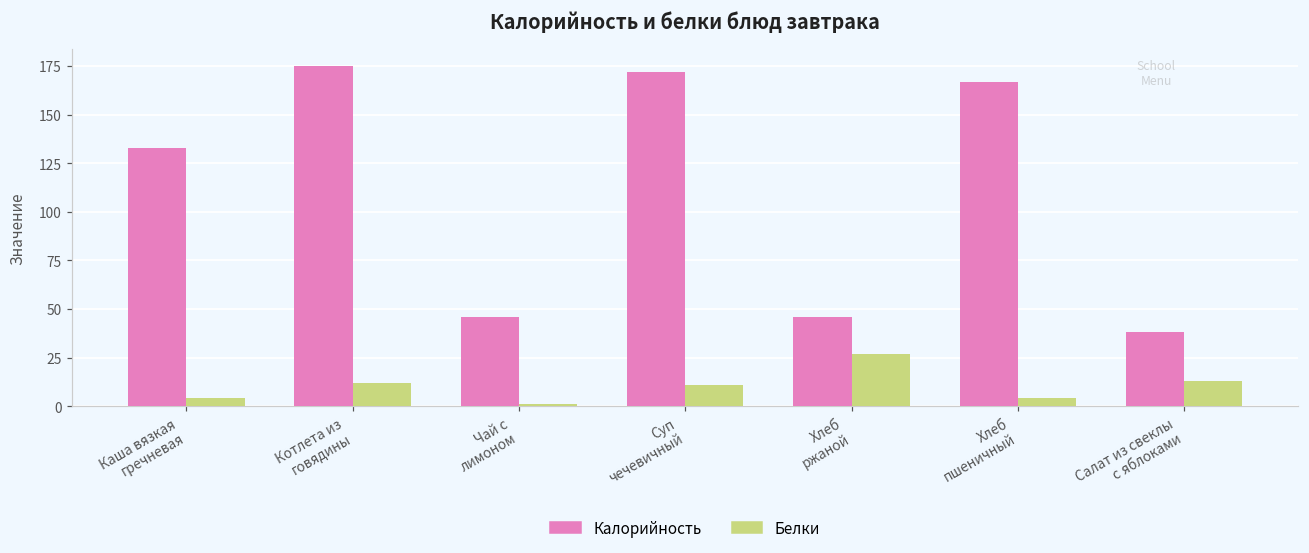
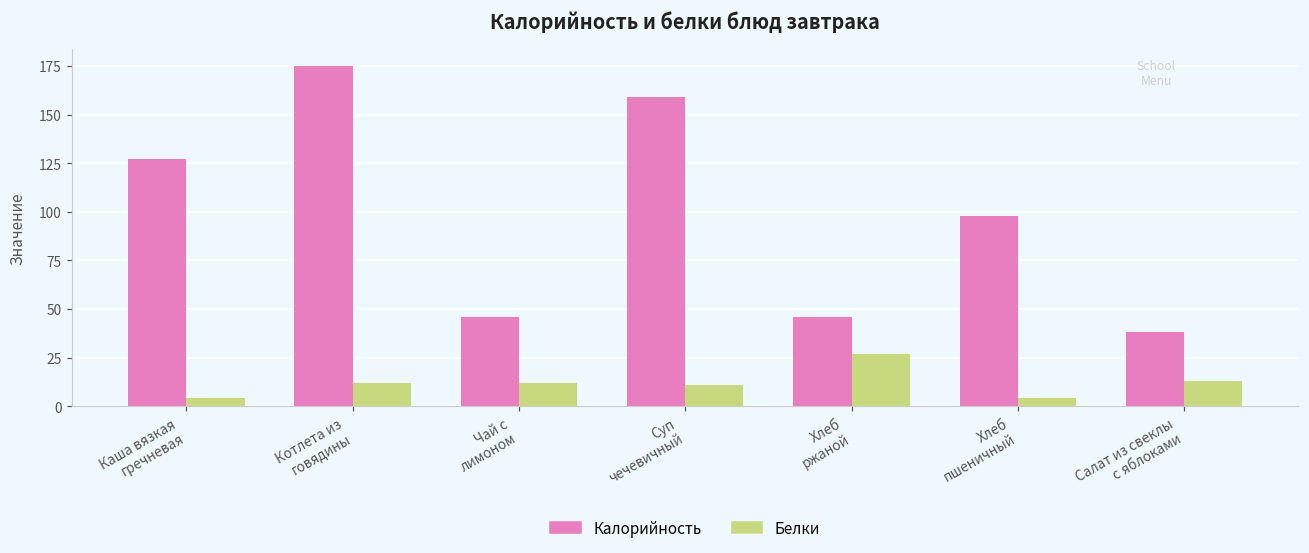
  {
    "Калорийность": {
-     "Каша вязкая гречневая": 133,
+     "Каша вязкая гречневая": 127,
      "Котлета из говядины": 175,
      "Чай с лимоном": 46,
-     "Суп чечевичный": 172,
+     "Суп чечевичный": 159,
      "Хлеб ржаной": 46,
-     "Хлеб пшеничный": 167,
+     "Хлеб пшеничный": 98,
      "Салат из свеклы с яблоками": 38
    },
    "Белки": {
      "Каша вязкая гречневая": 4,
      "Котлета из говядины": 12,
-     "Чай с лимоном": 1,
+     "Чай с лимоном": 12,
      "Суп чечевичный": 11,
      "Хлеб ржаной": 27,
      "Хлеб пшеничный": 4,
      "Салат из свеклы с яблоками": 13
    }
  }
